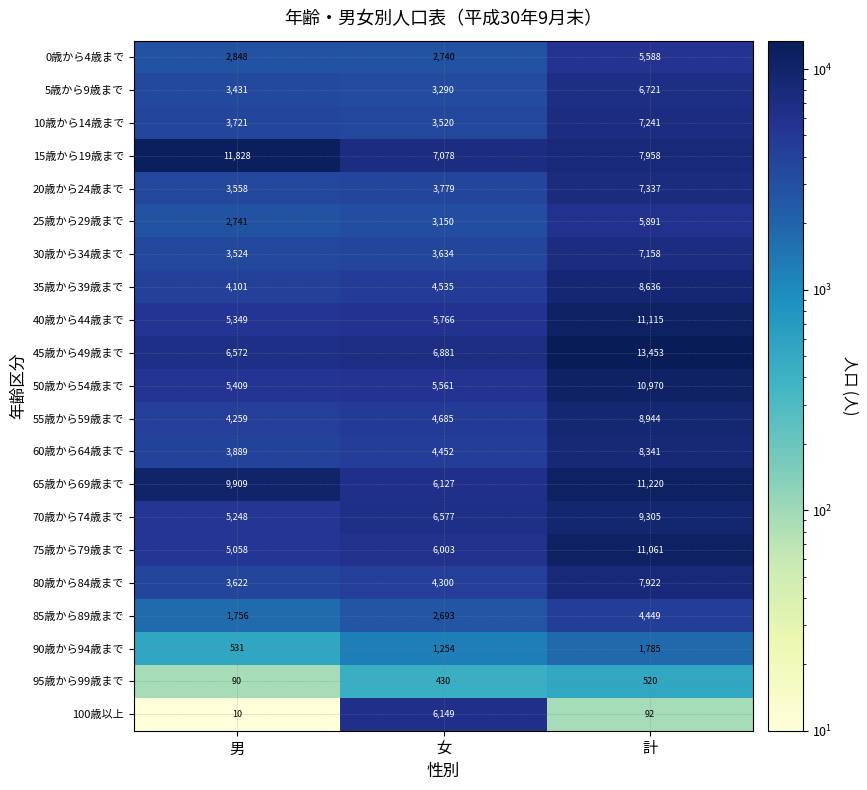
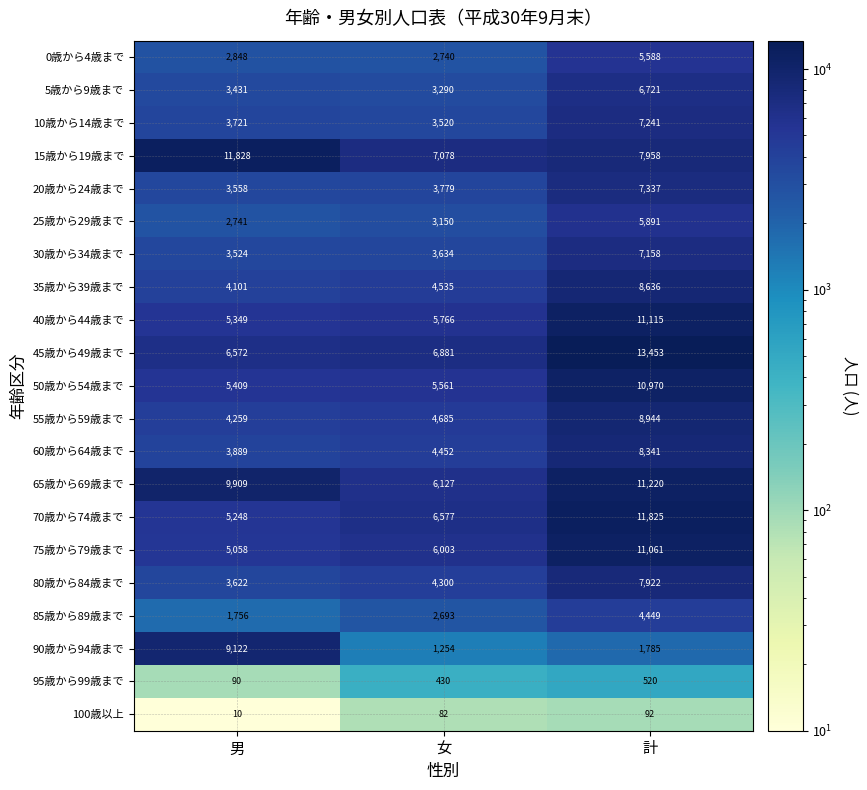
  {
    "0歳から4歳まで": {
      "男": "2,848",
      "女": "2,740",
      "計": "5,588"
    },
    "5歳から9歳まで": {
      "男": "3,431",
      "女": "3,290",
      "計": "6,721"
    },
    "10歳から14歳まで": {
      "男": "3,721",
      "女": "3,520",
      "計": "7,241"
    },
    "15歳から19歳まで": {
      "男": "11,828",
      "女": "7,078",
      "計": "7,958"
    },
    "20歳から24歳まで": {
      "男": "3,558",
      "女": "3,779",
      "計": "7,337"
    },
    "25歳から29歳まで": {
      "男": "2,741",
      "女": "3,150",
      "計": "5,891"
    },
    "30歳から34歳まで": {
      "男": "3,524",
      "女": "3,634",
      "計": "7,158"
    },
    "35歳から39歳まで": {
      "男": "4,101",
      "女": "4,535",
      "計": "8,636"
    },
    "40歳から44歳まで": {
      "男": "5,349",
      "女": "5,766",
      "計": "11,115"
    },
    "45歳から49歳まで": {
      "男": "6,572",
      "女": "6,881",
      "計": "13,453"
    },
    "50歳から54歳まで": {
      "男": "5,409",
      "女": "5,561",
      "計": "10,970"
    },
    "55歳から59歳まで": {
      "男": "4,259",
      "女": "4,685",
      "計": "8,944"
    },
    "60歳から64歳まで": {
      "男": "3,889",
      "女": "4,452",
      "計": "8,341"
    },
    "65歳から69歳まで": {
      "男": "9,909",
      "女": "6,127",
      "計": "11,220"
    },
    "70歳から74歳まで": {
      "男": "5,248",
      "女": "6,577",
-     "計": "9,305"
+     "計": "11,825"
    },
    "75歳から79歳まで": {
      "男": "5,058",
      "女": "6,003",
      "計": "11,061"
    },
    "80歳から84歳まで": {
      "男": "3,622",
      "女": "4,300",
      "計": "7,922"
    },
    "85歳から89歳まで": {
      "男": "1,756",
      "女": "2,693",
      "計": "4,449"
    },
    "90歳から94歳まで": {
-     "男": "531",
+     "男": "9,122",
      "女": "1,254",
      "計": "1,785"
    },
    "95歳から99歳まで": {
      "男": "90",
      "女": "430",
      "計": "520"
    },
    "100歳以上": {
      "男": "10",
-     "女": "6,149",
+     "女": "82",
      "計": "92"
    }
  }
